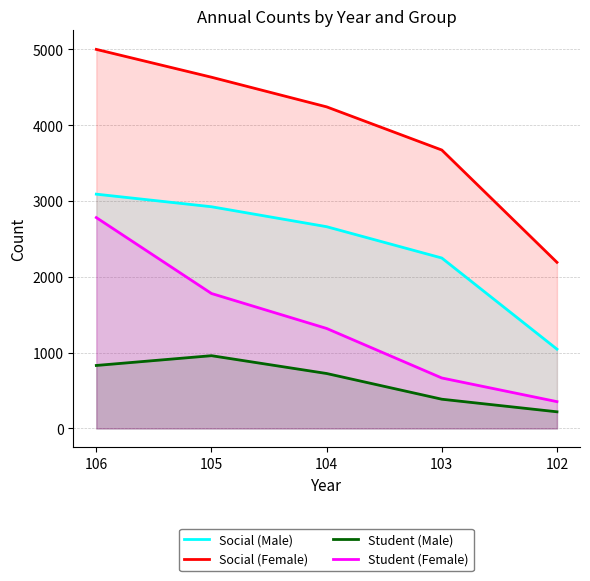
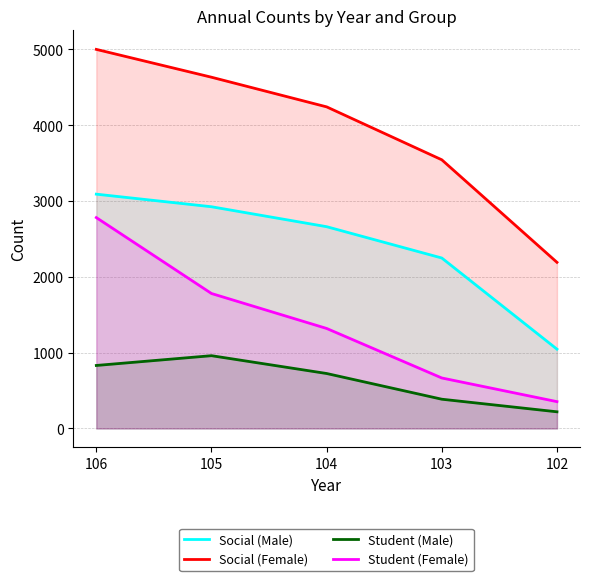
  {
    "Social (Male)": {
      "106": 3100,
      "105": 2900,
      "104": 2700,
      "103": 2200,
      "102": 1000
    },
    "Social (Female)": {
      "106": 5000,
      "105": 4600,
      "104": 4200,
-     "103": 3700,
+     "103": 3500,
      "102": 2200
    },
    "Student (Male)": {
      "106": 800,
      "105": 1000,
      "104": 700,
      "103": 400,
      "102": 200
    },
    "Student (Female)": {
      "106": 2800,
      "105": 1800,
      "104": 1300,
      "103": 700,
      "102": 400
    }
  }
